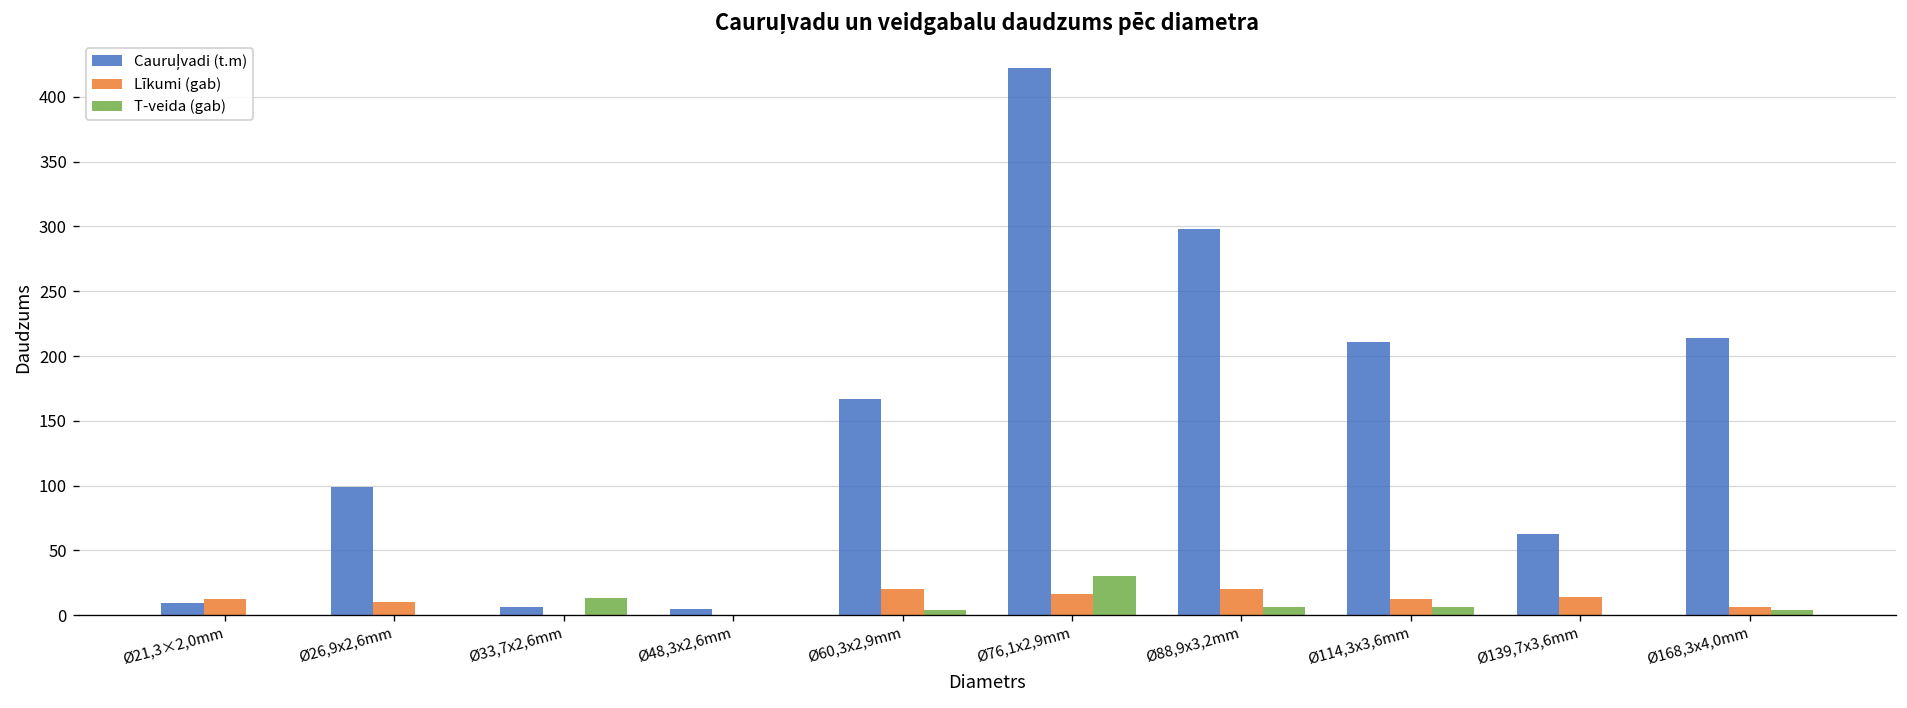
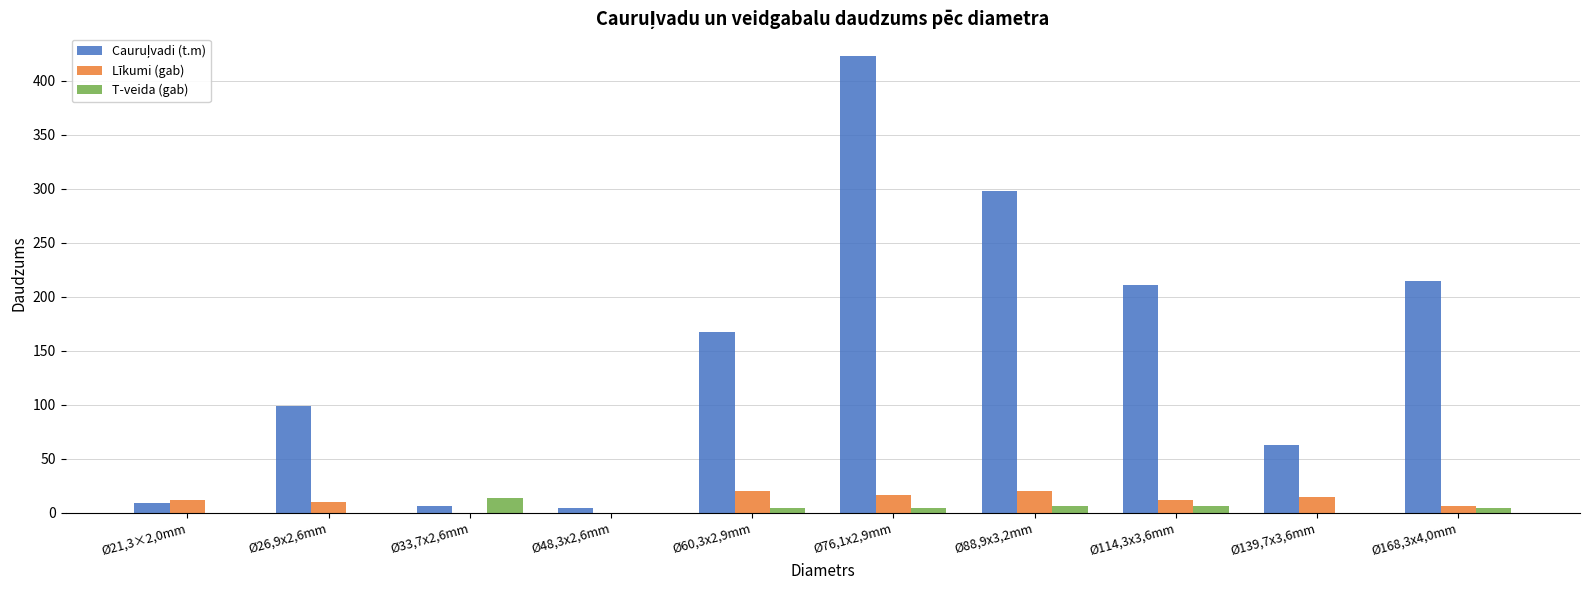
  {
    "Cauruļvadi (t.m)": {
      "Ø21,3×2,0mm": 9,
      "Ø26,9x2,6mm": 99,
      "Ø33,7x2,6mm": 6,
      "Ø48,3x2,6mm": 5,
      "Ø60,3x2,9mm": 167,
      "Ø76,1x2,9mm": 423,
      "Ø88,9x3,2mm": 298,
      "Ø114,3x3,6mm": 211,
      "Ø139,7x3,6mm": 62,
      "Ø168,3x4,0mm": 214
    },
    "Līkumi (gab)": {
      "Ø21,3×2,0mm": 12,
      "Ø26,9x2,6mm": 10,
      "Ø33,7x2,6mm": 0,
      "Ø48,3x2,6mm": 0,
      "Ø60,3x2,9mm": 20,
      "Ø76,1x2,9mm": 16,
      "Ø88,9x3,2mm": 20,
      "Ø114,3x3,6mm": 12,
      "Ø139,7x3,6mm": 14,
      "Ø168,3x4,0mm": 6
    },
    "T-veida (gab)": {
      "Ø21,3×2,0mm": 0,
      "Ø26,9x2,6mm": 0,
      "Ø33,7x2,6mm": 13,
      "Ø48,3x2,6mm": 0,
      "Ø60,3x2,9mm": 4,
-     "Ø76,1x2,9mm": 30,
+     "Ø76,1x2,9mm": 4,
      "Ø88,9x3,2mm": 6,
      "Ø114,3x3,6mm": 6,
      "Ø139,7x3,6mm": 0,
      "Ø168,3x4,0mm": 4
    }
  }
